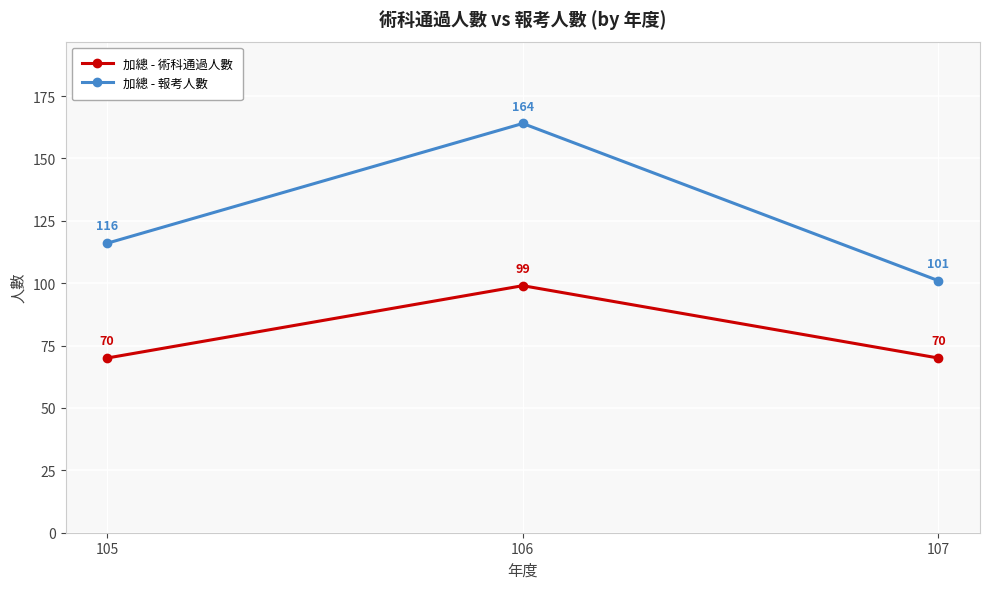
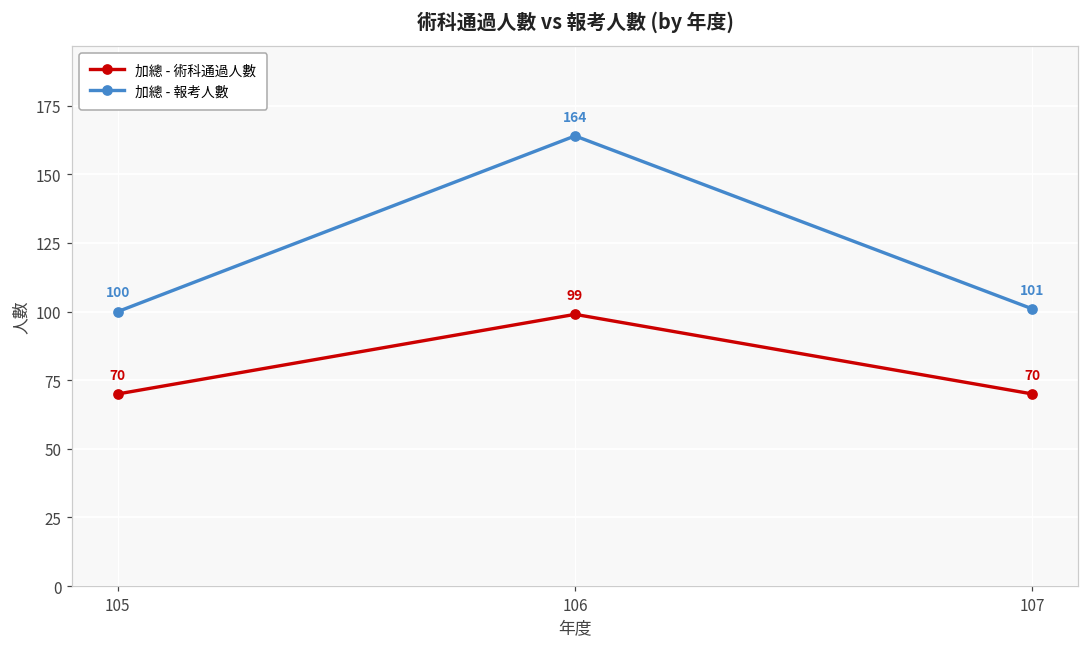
  {
    "加總 - 術科通過人數": {
      "105": 70,
      "106": 99,
      "107": 70
    },
    "加總 - 報考人數": {
-     "105": 116,
+     "105": 100,
      "106": 164,
      "107": 101
    }
  }
